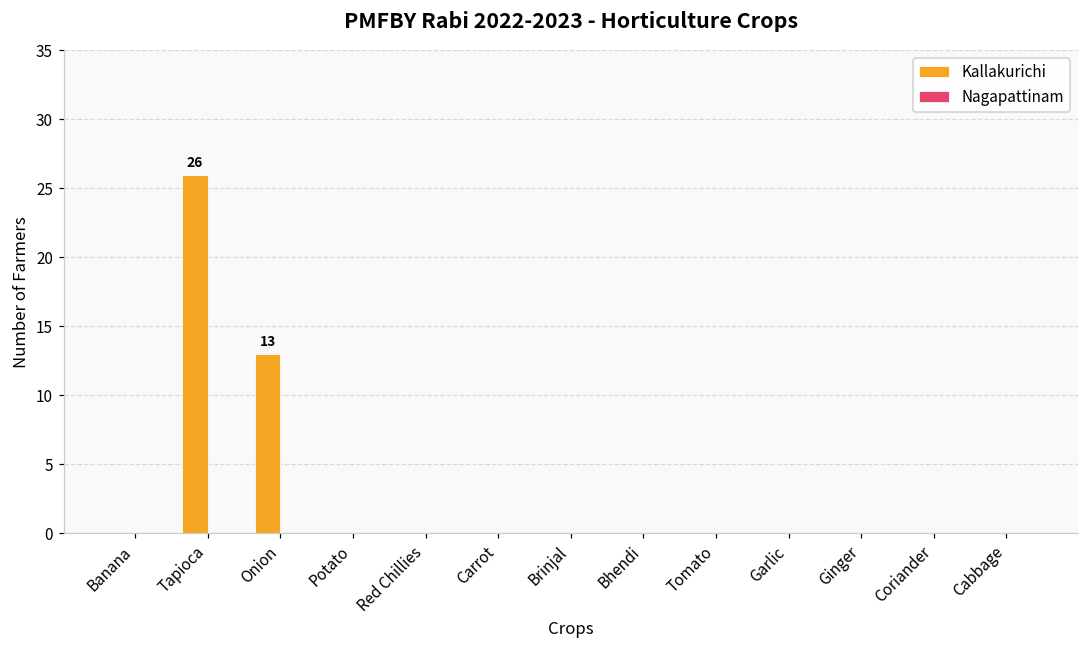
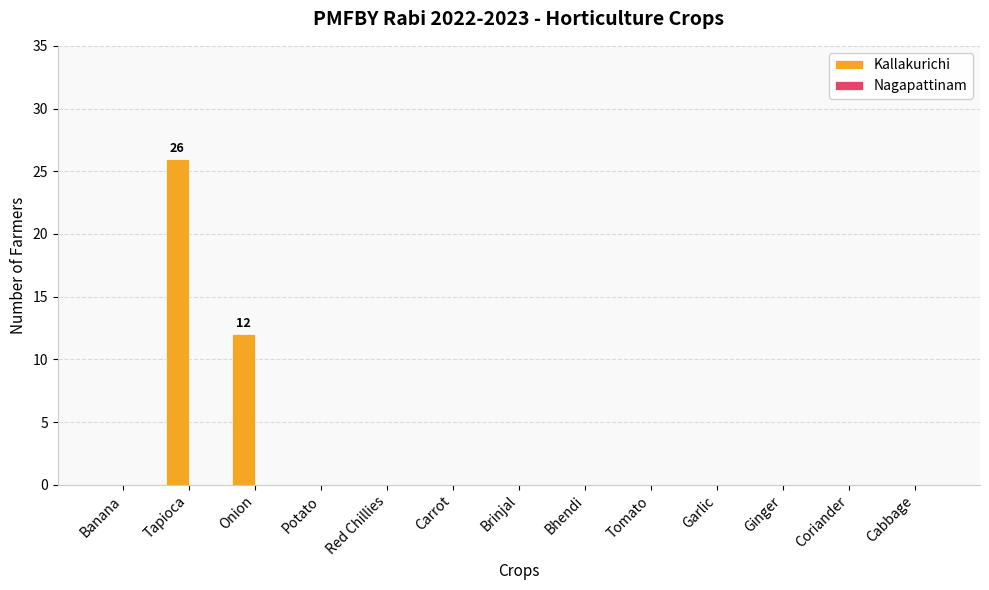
  {
    "Kallakurichi": {
      "Tapioca": 26,
-     "Onion": 13
+     "Onion": 12
    },
    "Nagapattinam": {
      "Banana": 0.0,
      "Tapioca": 0.0,
      "Onion": 0.0,
      "Potato": 0.0,
      "Red Chillies": 0.0,
      "Carrot": 0.0,
      "Brinjal": 0.0,
      "Bhendi": 0.0,
      "Tomato": 0.0,
      "Garlic": 0.0,
      "Ginger": 0.0,
      "Coriander": 0.0,
      "Cabbage": 0.0
    }
  }
